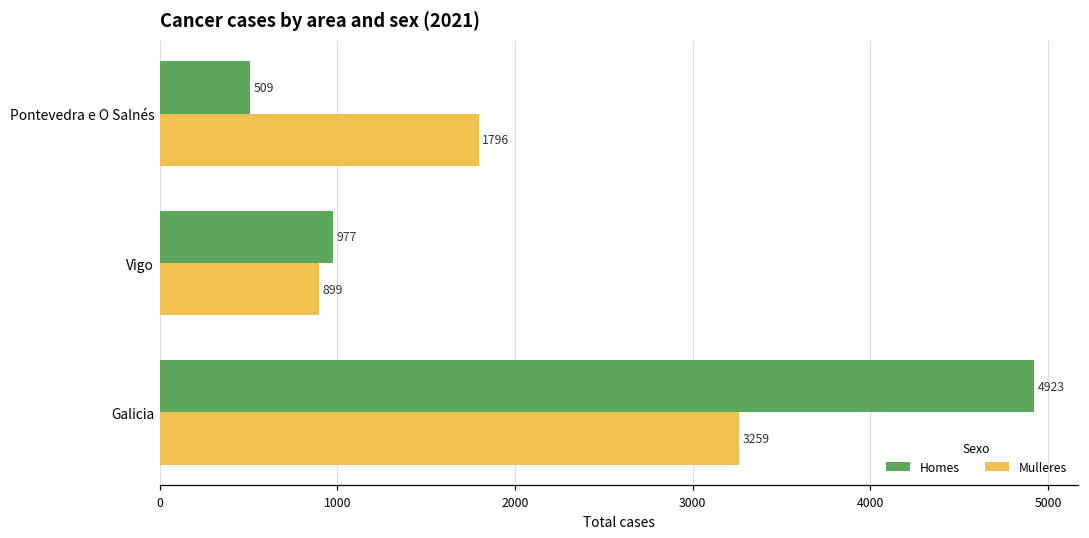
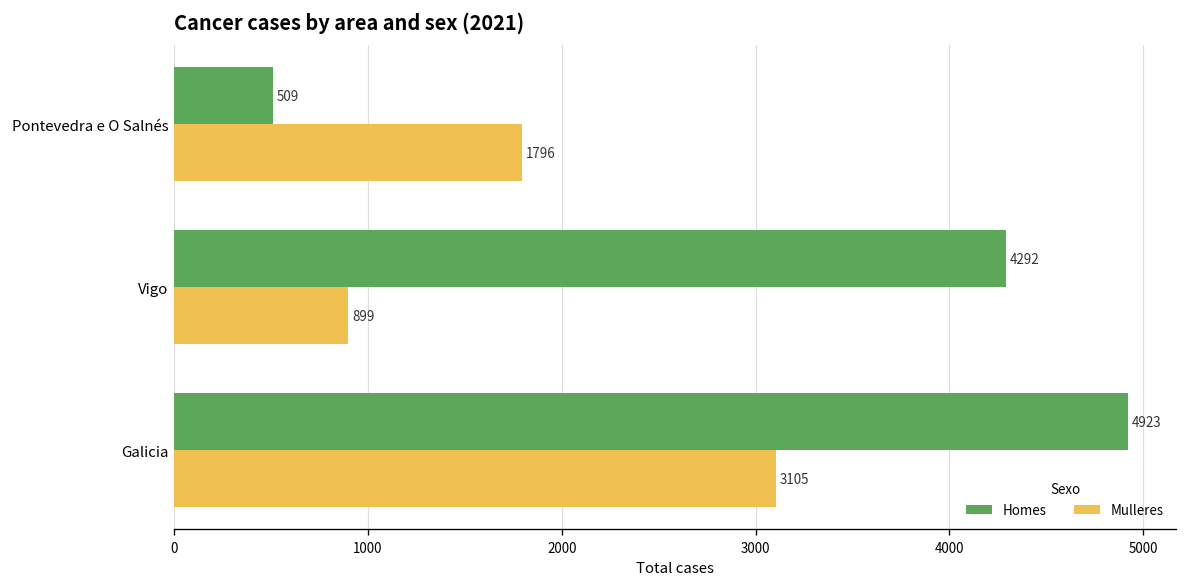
  {
    "Homes": {
      "Pontevedra e O Salnés": 509,
-     "Vigo": 977,
+     "Vigo": 4292,
      "Galicia": 4923
    },
    "Mulleres": {
      "Pontevedra e O Salnés": 1796,
      "Vigo": 899,
-     "Galicia": 3259
+     "Galicia": 3105
    }
  }
